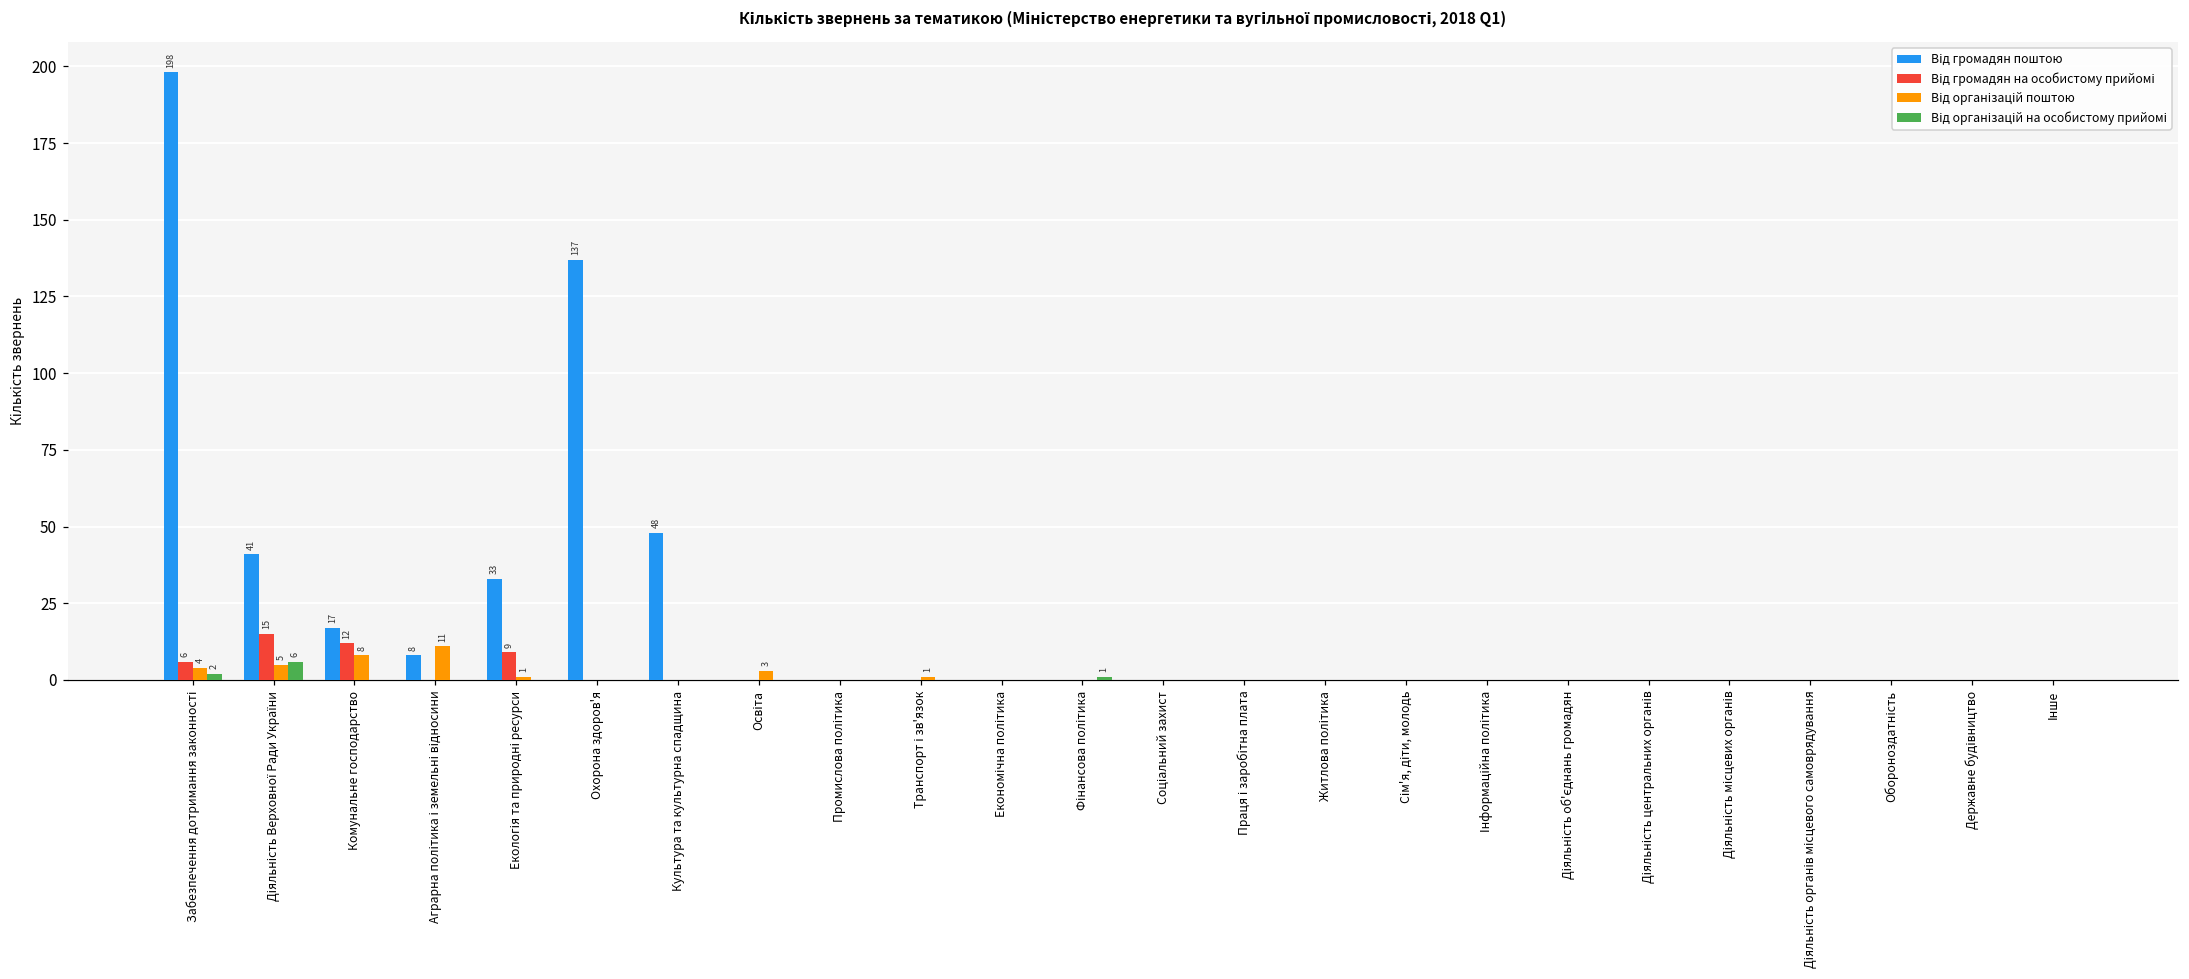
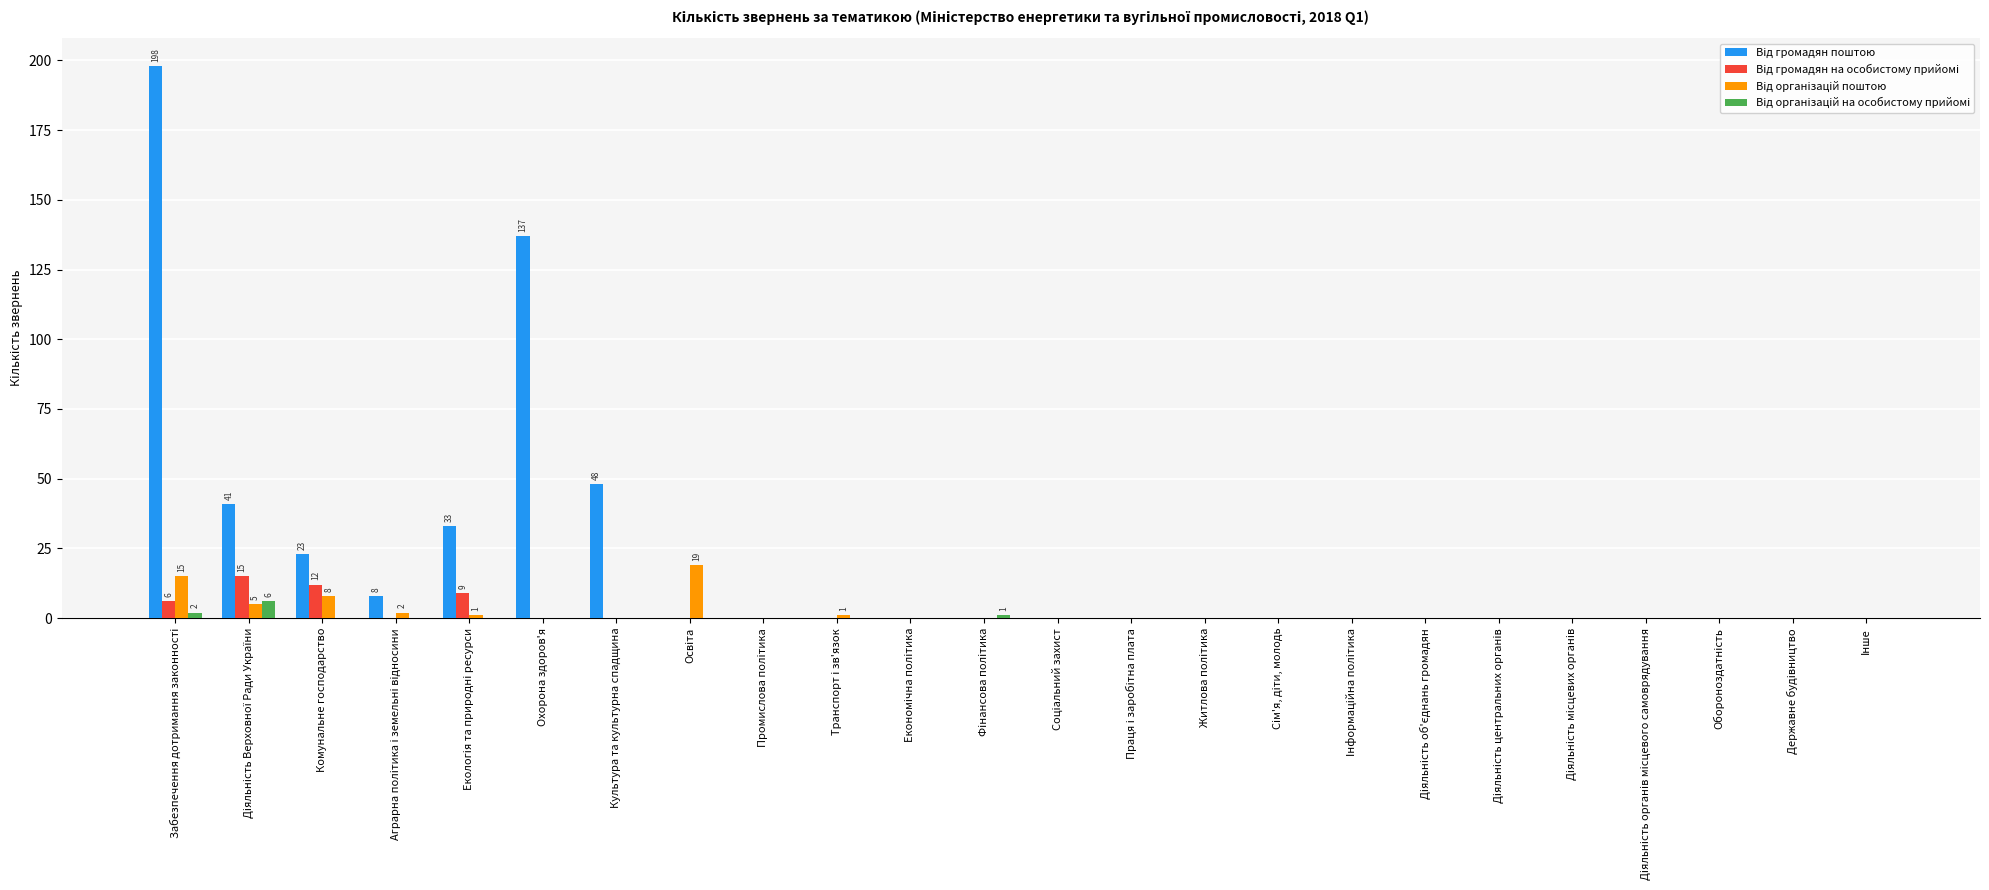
  {
    "Від громадян поштою": {
      "Забезпечення дотримання законності": 198,
      "Діяльність Верховної Ради України": 41,
-     "Комунальне господарство": 17,
+     "Комунальне господарство": 23,
      "Аграрна політика і земельні відносини": 8,
      "Екологія та природні ресурси": 33,
      "Охорона здоров'я": 137,
      "Культура та культурна спадщина": 48
    },
    "Від громадян на особистому прийомі": {
      "Забезпечення дотримання законності": 6,
      "Діяльність Верховної Ради України": 15,
      "Комунальне господарство": 12,
      "Екологія та природні ресурси": 9
    },
    "Від організацій поштою": {
-     "Забезпечення дотримання законності": 4,
+     "Забезпечення дотримання законності": 15,
      "Діяльність Верховної Ради України": 5,
      "Комунальне господарство": 8,
-     "Аграрна політика і земельні відносини": 11,
+     "Аграрна політика і земельні відносини": 2,
      "Екологія та природні ресурси": 1,
-     "Освіта": 3,
+     "Освіта": 19,
      "Транспорт і зв'язок": 1
    },
    "Від організацій на особистому прийомі": {
      "Забезпечення дотримання законності": 2,
      "Діяльність Верховної Ради України": 6,
      "Фінансова політика": 1
    }
  }
